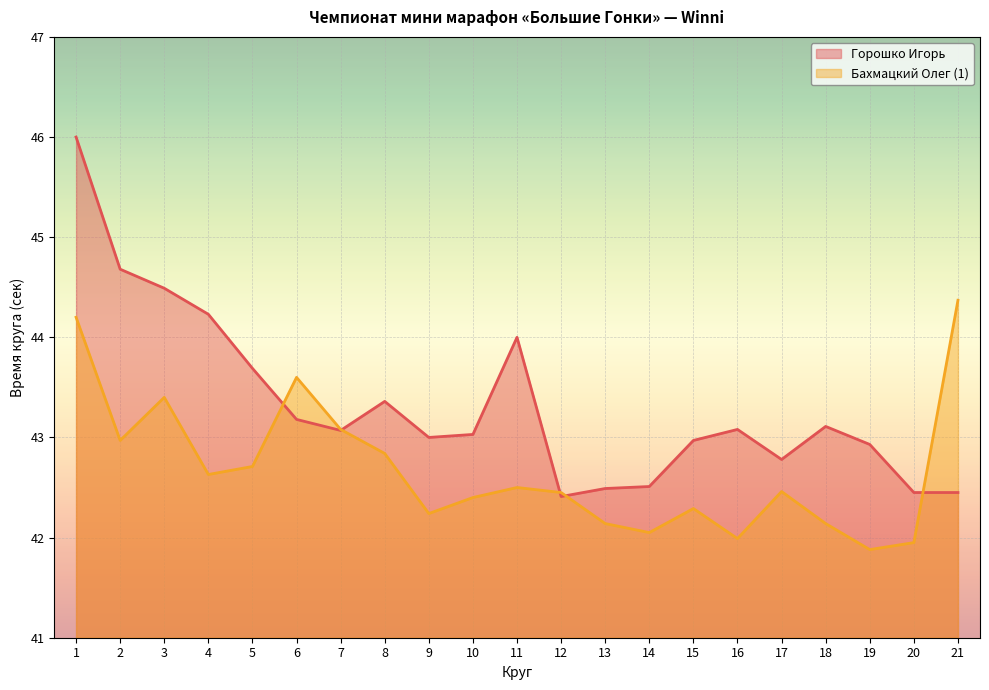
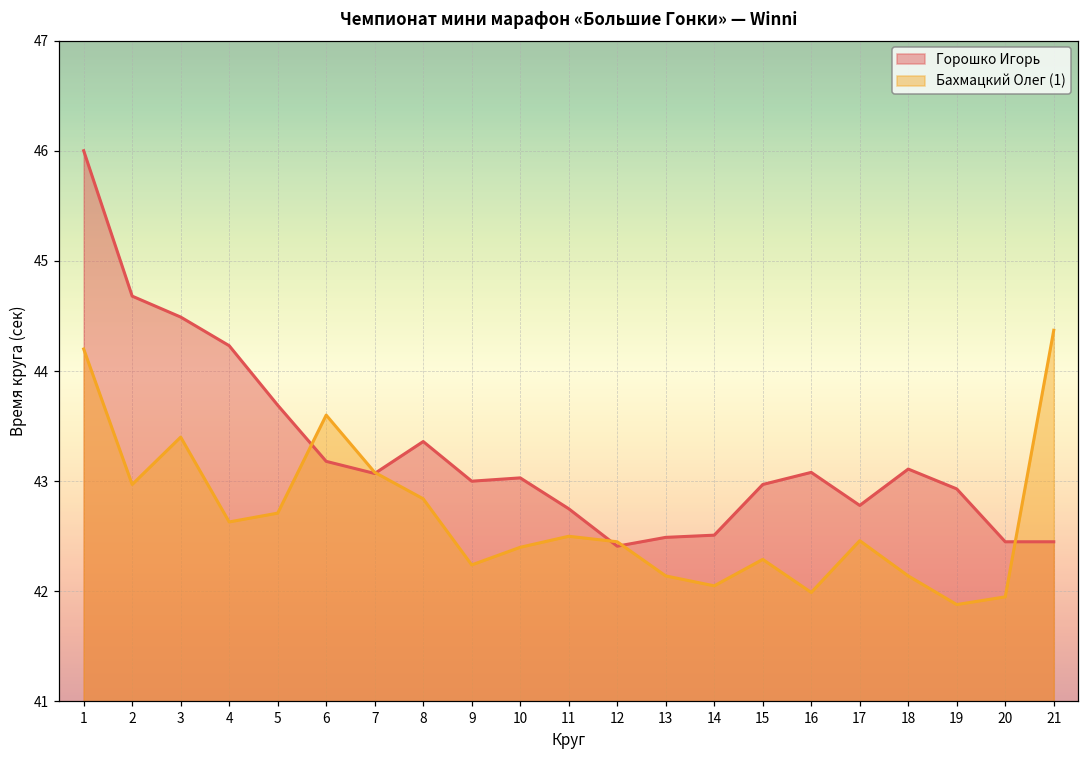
  {
    "Горошко Игорь": {
      "1": 46.00,
      "2": 44.68,
      "3": 44.49,
      "4": 44.23,
      "5": 43.69,
      "6": 43.18,
      "8": 43.36,
      "9": 43.00,
      "10": 43.03,
-     "11": 44.00,
+     "11": 42.75,
      "12": 42.41,
      "13": 42.49,
      "14": 42.51,
      "15": 42.97,
      "16": 43.08,
      "17": 42.78,
      "18": 43.11,
      "19": 42.93,
      "20": 42.45,
      "21": 42.45
    },
    "Бахмацкий Олег (1)": {
      "1": 44.20,
      "2": 42.97,
      "3": 43.40,
      "4": 42.63,
      "5": 42.71,
      "6": 43.60,
      "8": 42.84,
      "9": 42.24,
      "10": 42.40,
      "11": 42.50,
      "12": 42.45,
      "13": 42.14,
      "14": 42.05,
      "15": 42.29,
      "16": 41.99,
      "17": 42.46,
      "18": 42.14,
      "19": 41.88,
      "20": 41.95,
      "21": 44.37
    }
  }
